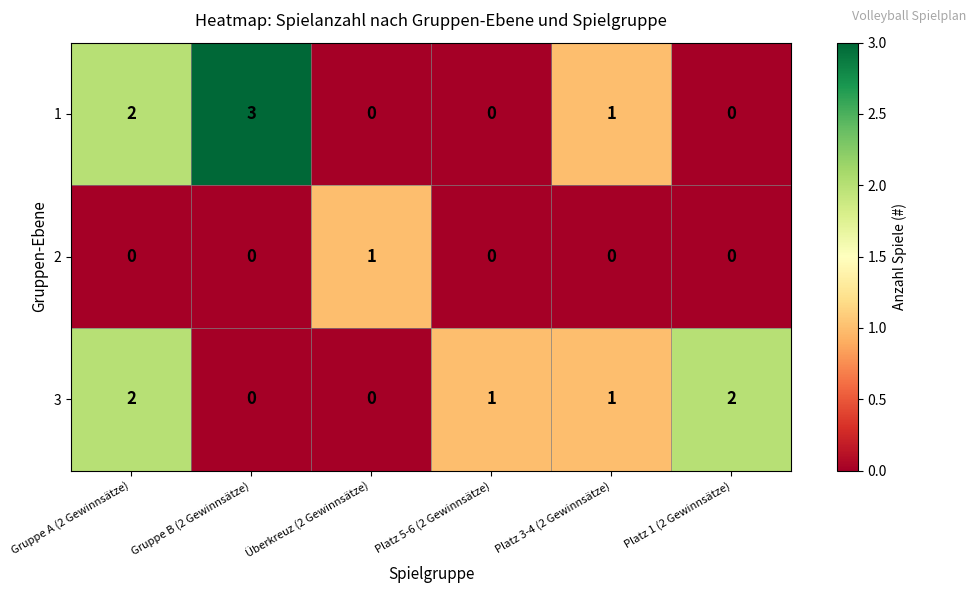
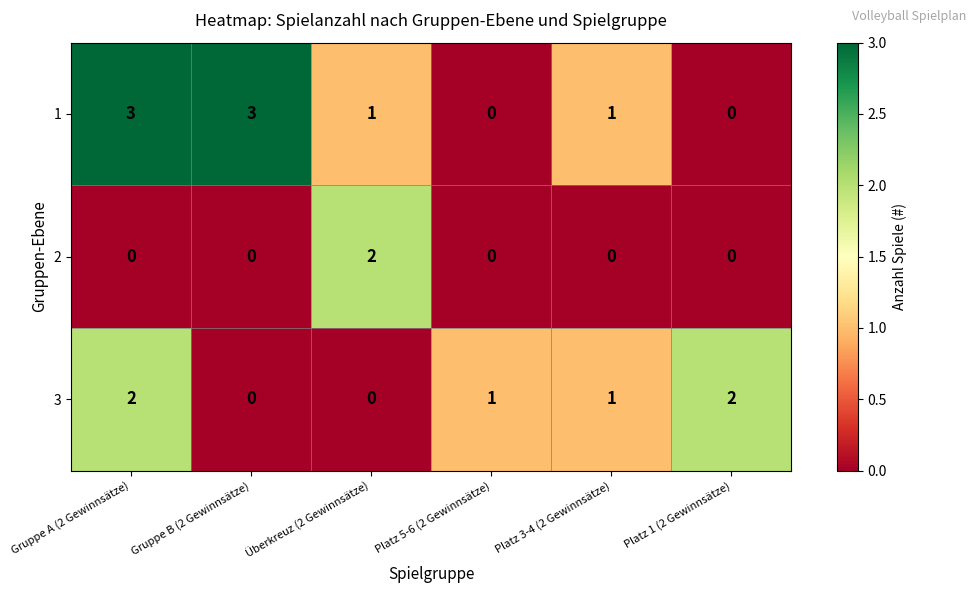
  {
    "1": {
-     "Gruppe A (2 Gewinnsätze)": 2,
+     "Gruppe A (2 Gewinnsätze)": 3,
      "Gruppe B (2 Gewinnsätze)": 3,
-     "Überkreuz (2 Gewinnsätze)": 0,
+     "Überkreuz (2 Gewinnsätze)": 1,
      "Platz 5-6 (2 Gewinnsätze)": 0,
      "Platz 3-4 (2 Gewinnsätze)": 1,
      "Platz 1 (2 Gewinnsätze)": 0
    },
    "2": {
      "Gruppe A (2 Gewinnsätze)": 0,
      "Gruppe B (2 Gewinnsätze)": 0,
-     "Überkreuz (2 Gewinnsätze)": 1,
+     "Überkreuz (2 Gewinnsätze)": 2,
      "Platz 5-6 (2 Gewinnsätze)": 0,
      "Platz 3-4 (2 Gewinnsätze)": 0,
      "Platz 1 (2 Gewinnsätze)": 0
    },
    "3": {
      "Gruppe A (2 Gewinnsätze)": 2,
      "Gruppe B (2 Gewinnsätze)": 0,
      "Überkreuz (2 Gewinnsätze)": 0,
      "Platz 5-6 (2 Gewinnsätze)": 1,
      "Platz 3-4 (2 Gewinnsätze)": 1,
      "Platz 1 (2 Gewinnsätze)": 2
    }
  }
